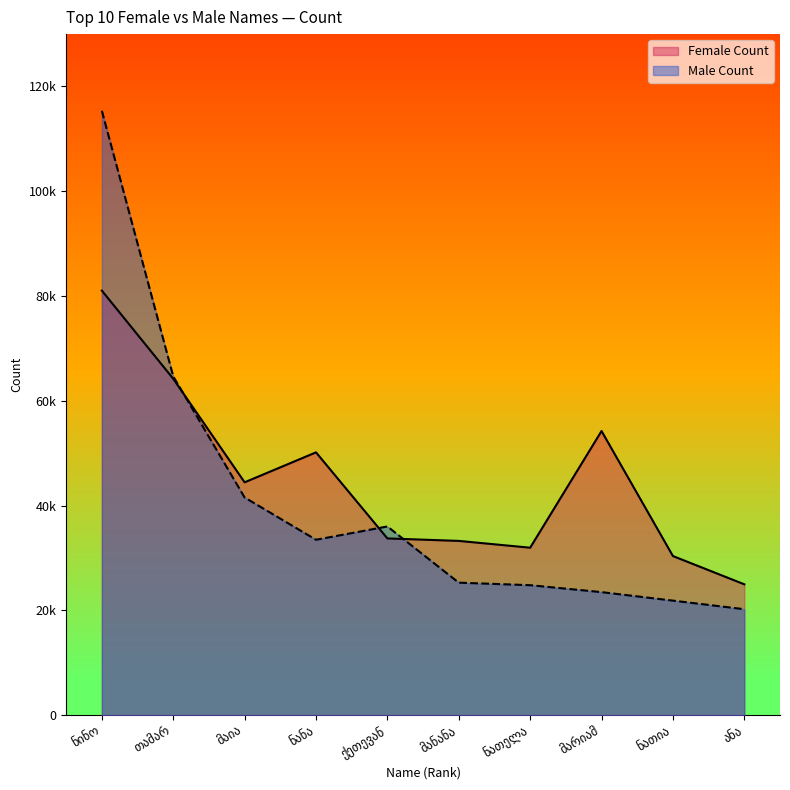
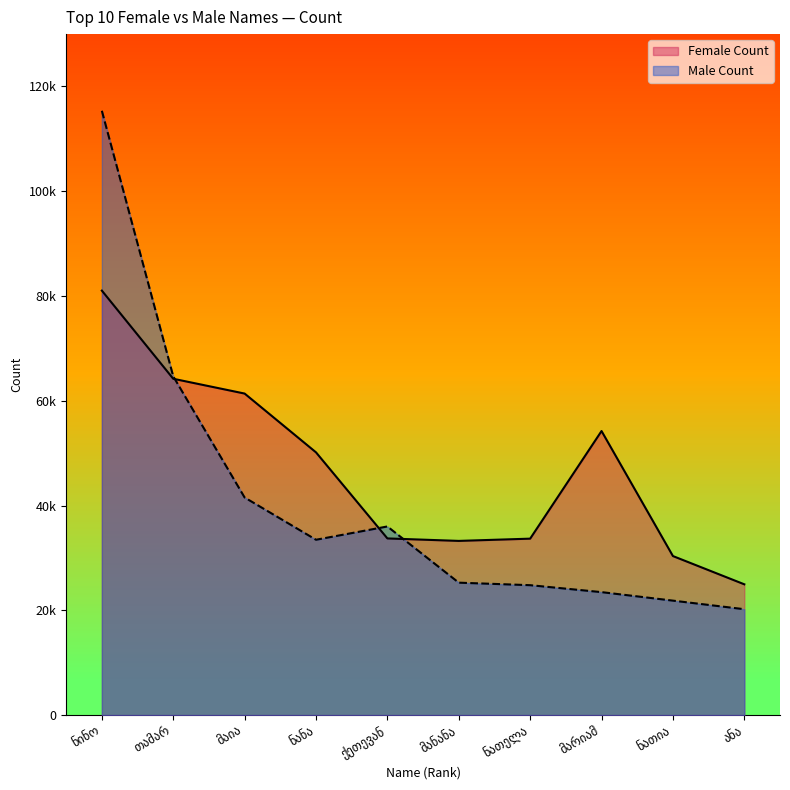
  {
    "Female Count": {
      "ნინო": 81000,
-     "მაია": 44000,
+     "მაია": 61000,
      "ნანა": 50000,
      "ქეთევან": 34000,
      "მანანა": 33000,
-     "ნათელა": 32000,
+     "ნათელა": 34000,
      "მარიამ": 54000,
      "ნათია": 30000,
      "ანა": 25000
    },
    "Male Count": {
      "ნინო": 115000,
      "მაია": 42000,
      "ნანა": 33000,
      "ქეთევან": 36000,
      "მანანა": 25000,
      "ნათელა": 25000,
      "მარიამ": 23000,
      "ნათია": 22000,
      "ანა": 20000
    }
  }
